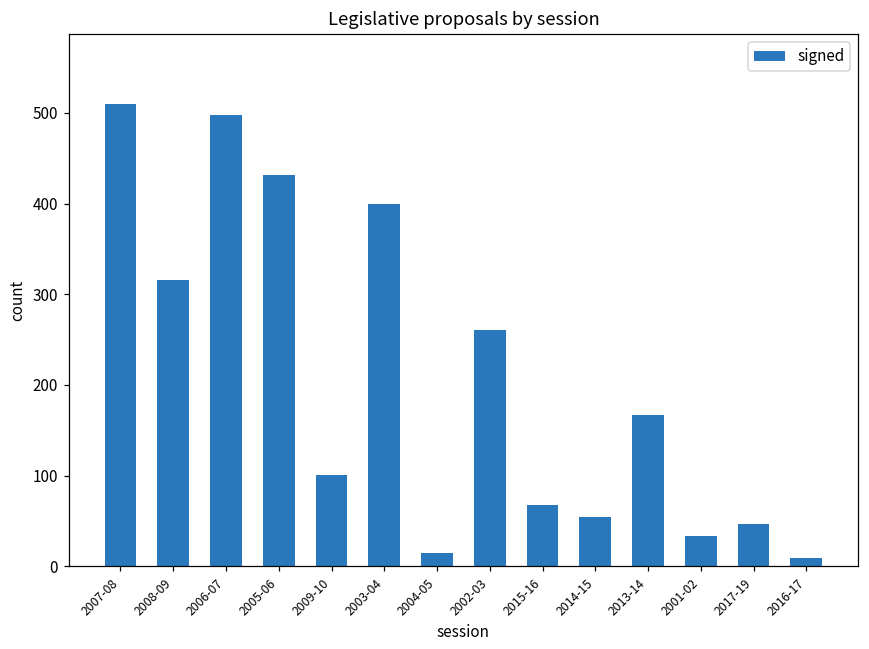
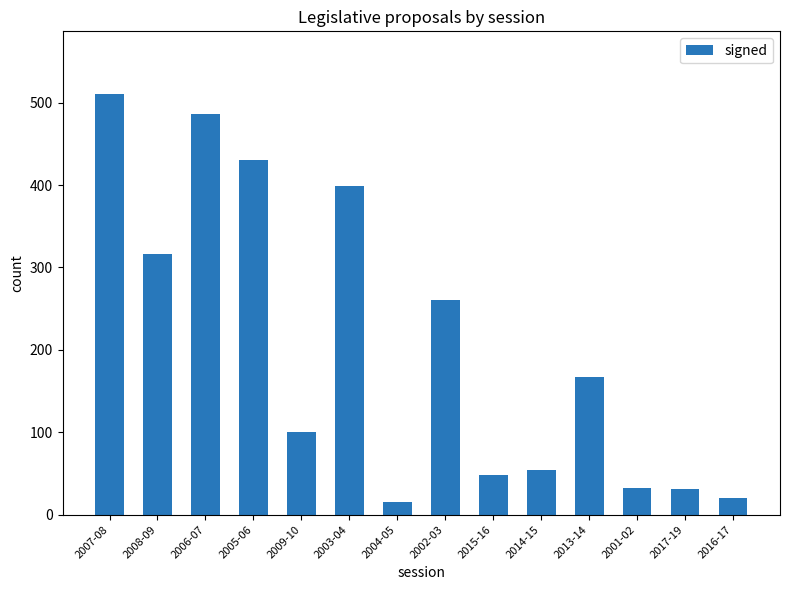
  {
    "2007-08": 510,
    "2008-09": 320,
-   "2006-07": 500,
+   "2006-07": 490,
    "2005-06": 430,
    "2009-10": 100,
    "2003-04": 400,
    "2004-05": 20,
    "2002-03": 260,
-   "2015-16": 70,
+   "2015-16": 50,
    "2014-15": 50,
    "2013-14": 170,
    "2001-02": 30,
-   "2017-19": 50,
-   "2016-17": 10
+   "2017-19": 30,
+   "2016-17": 20
  }
